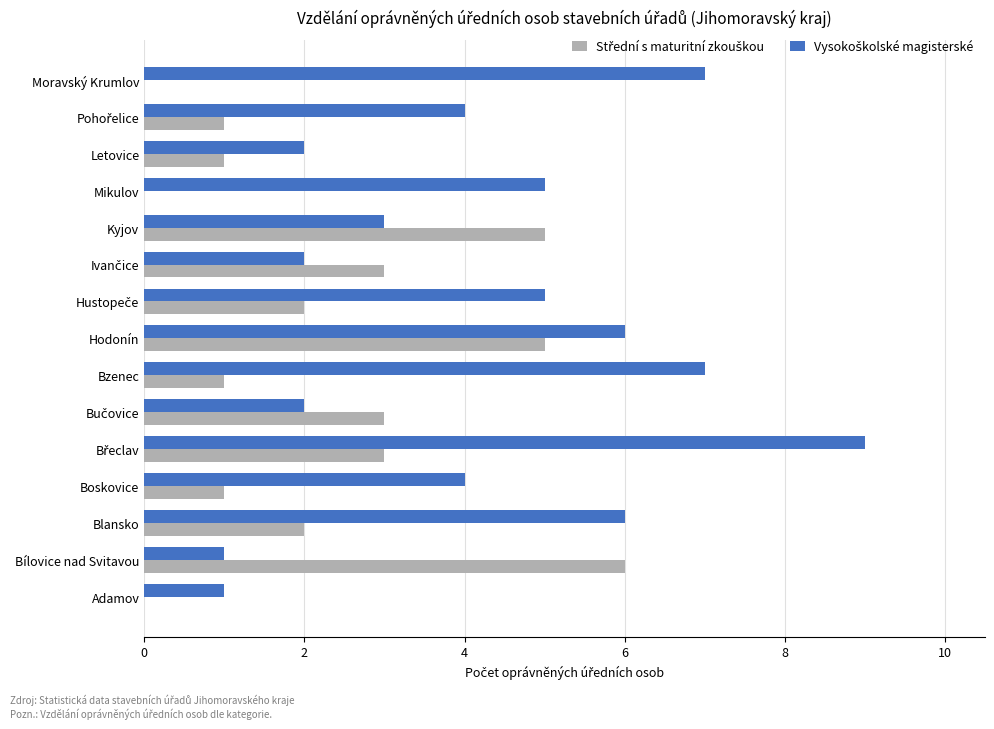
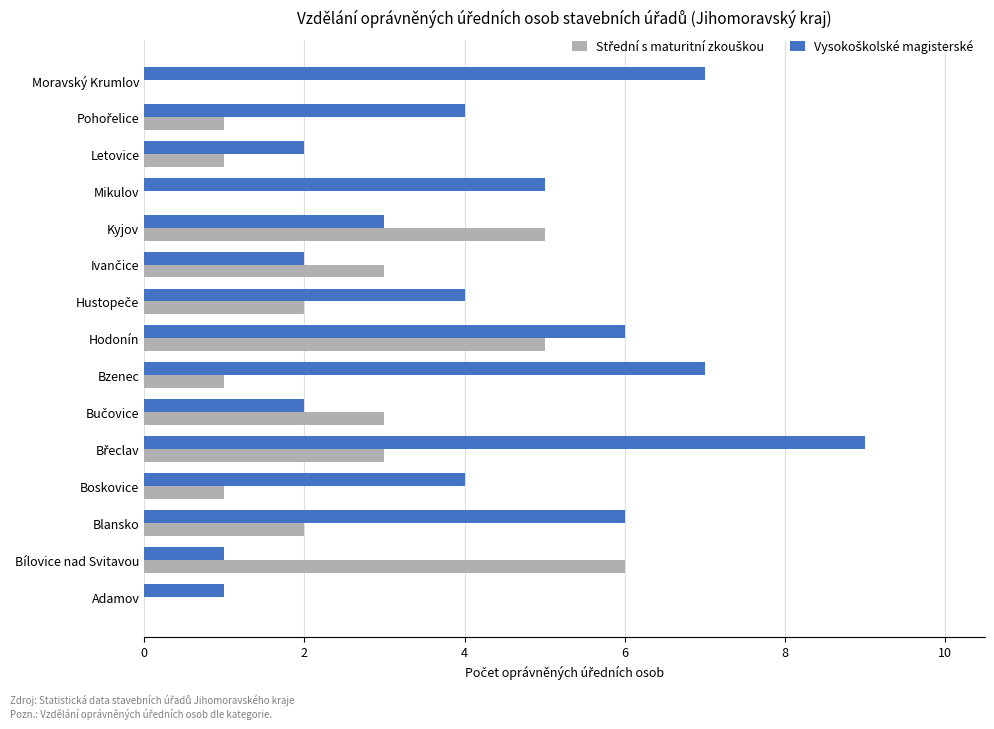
  {
    "Střední s maturitní zkouškou": {
      "Moravský Krumlov": 0,
      "Pohořelice": 1,
      "Letovice": 1,
      "Mikulov": 0,
      "Kyjov": 5,
      "Ivančice": 3,
      "Hustopeče": 2,
      "Hodonín": 5,
      "Bzenec": 1,
      "Bučovice": 3,
      "Břeclav": 3,
      "Boskovice": 1,
      "Blansko": 2,
      "Bílovice nad Svitavou": 6,
      "Adamov": 0
    },
    "Vysokoškolské magisterské": {
      "Moravský Krumlov": 7,
      "Pohořelice": 4,
      "Letovice": 2,
      "Mikulov": 5,
      "Kyjov": 3,
      "Ivančice": 2,
-     "Hustopeče": 5,
+     "Hustopeče": 4,
      "Hodonín": 6,
      "Bzenec": 7,
      "Bučovice": 2,
      "Břeclav": 9,
      "Boskovice": 4,
      "Blansko": 6,
      "Bílovice nad Svitavou": 1,
      "Adamov": 1
    }
  }
